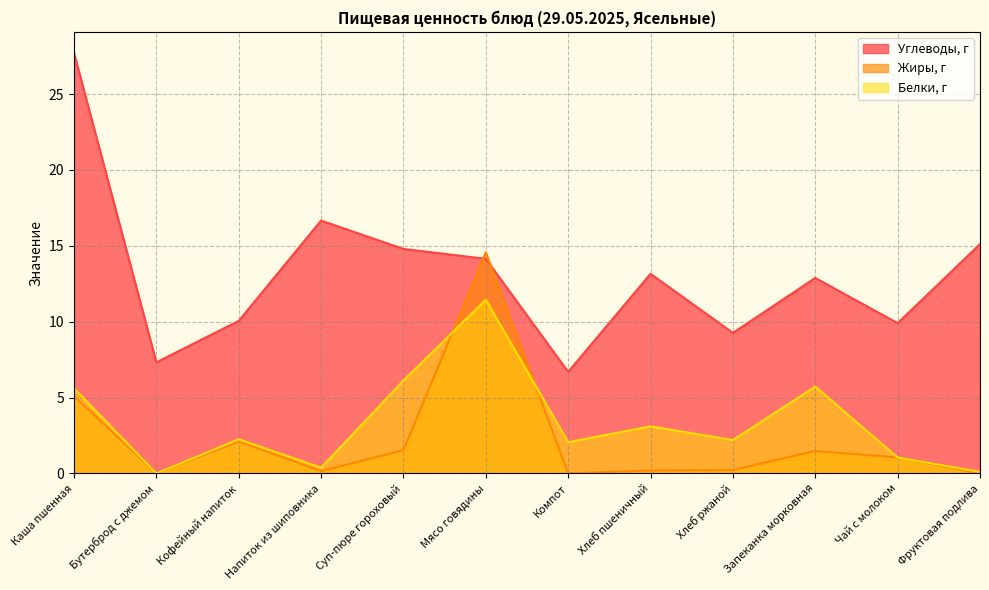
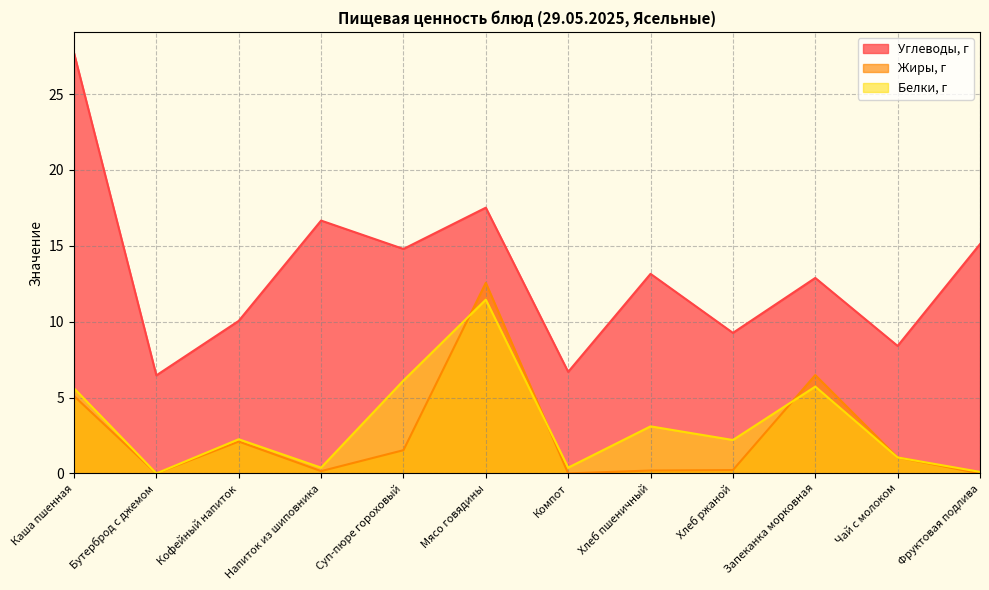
  {
    "Углеводы, г": {
      "Каша пшенная": 27.7,
-     "Бутерброд с джемом": 7.3,
+     "Бутерброд с джемом": 6.5,
      "Кофейный напиток": 10.1,
      "Напиток из шиповника": 16.7,
      "Суп-пюре гороховый": 14.8,
-     "Мясо говядины": 14.1,
+     "Мясо говядины": 17.5,
      "Компот": 6.7,
      "Хлеб пшеничный": 13.2,
      "Хлеб ржаной": 9.3,
      "Запеканка морковная": 12.9,
-     "Чай с молоком": 9.9,
+     "Чай с молоком": 8.4,
      "Фруктовая подлива": 15.1
    },
    "Жиры, г": {
      "Каша пшенная": 5.1,
      "Напиток из шиповника": 0.2,
      "Суп-пюре гороховый": 1.5,
-     "Мясо говядины": 14.6,
+     "Мясо говядины": 12.6,
      "Компот": 0.0,
      "Хлеб пшеничный": 0.2,
      "Хлеб ржаной": 0.2,
-     "Запеканка морковная": 1.5
+     "Запеканка морковная": 6.5
    },
    "Белки, г": {
      "Каша пшенная": 5.6,
      "Напиток из шиповника": 0.4,
      "Суп-пюре гороховый": 6.1,
      "Мясо говядины": 11.5,
-     "Компот": 2.1,
+     "Компот": 0.4,
      "Хлеб пшеничный": 3.1,
      "Хлеб ржаной": 2.2,
      "Запеканка морковная": 5.7
    }
  }
